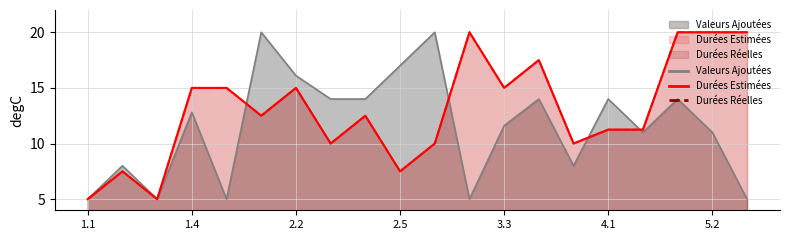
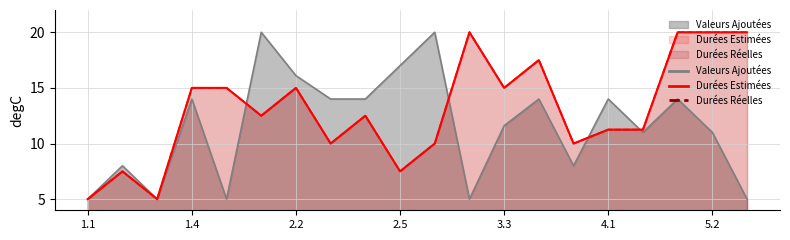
  {
    "Valeurs Ajoutées": {
-     "1.4": 12.8,
+     "1.4": 14.0,
      "2.2": 16.1,
      "2.5": 17.0,
      "3.3": 11.6,
      "4.1": 14.0,
      "5.2": 11.0
    },
    "Durées Réelles": {
      "1.4": 15.0,
      "2.2": 15.0,
      "2.5": 7.5,
      "3.3": 15.0,
      "4.1": 11.3,
      "5.2": 20.0
    }
  }
